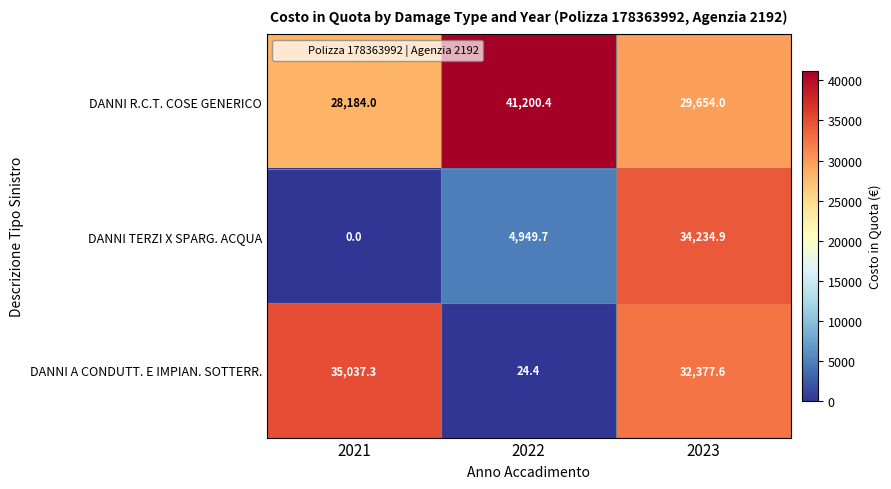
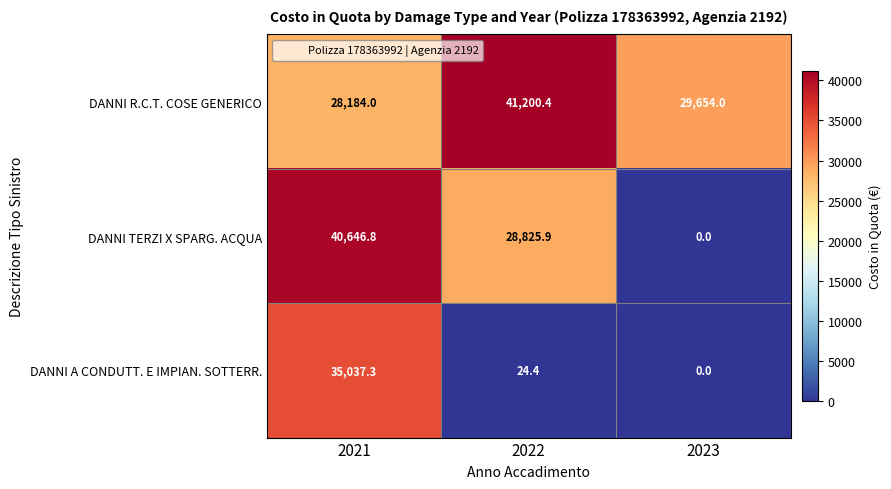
  {
    "DANNI R.C.T. COSE GENERICO": {
      "2021": "28,184.0",
      "2022": "41,200.4",
      "2023": "29,654.0"
    },
    "DANNI TERZI X SPARG. ACQUA": {
-     "2021": "0.0",
-     "2022": "4,949.7",
-     "2023": "34,234.9"
+     "2021": "40,646.8",
+     "2022": "28,825.9",
+     "2023": "0.0"
    },
    "DANNI A CONDUTT. E IMPIAN. SOTTERR.": {
      "2021": "35,037.3",
      "2022": "24.4",
-     "2023": "32,377.6"
+     "2023": "0.0"
    }
  }
